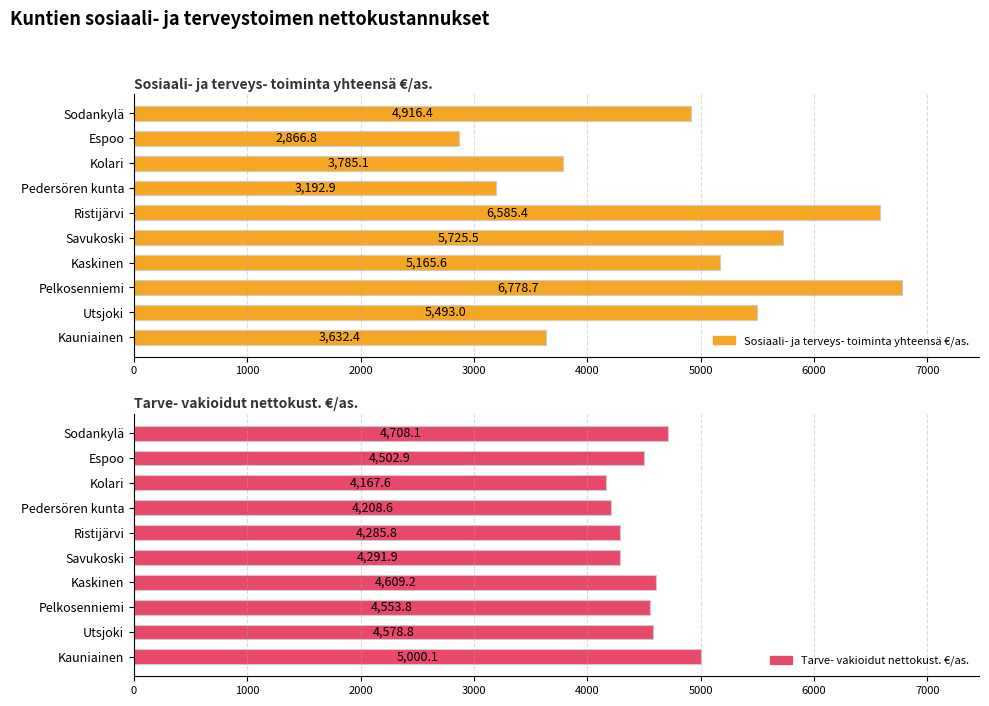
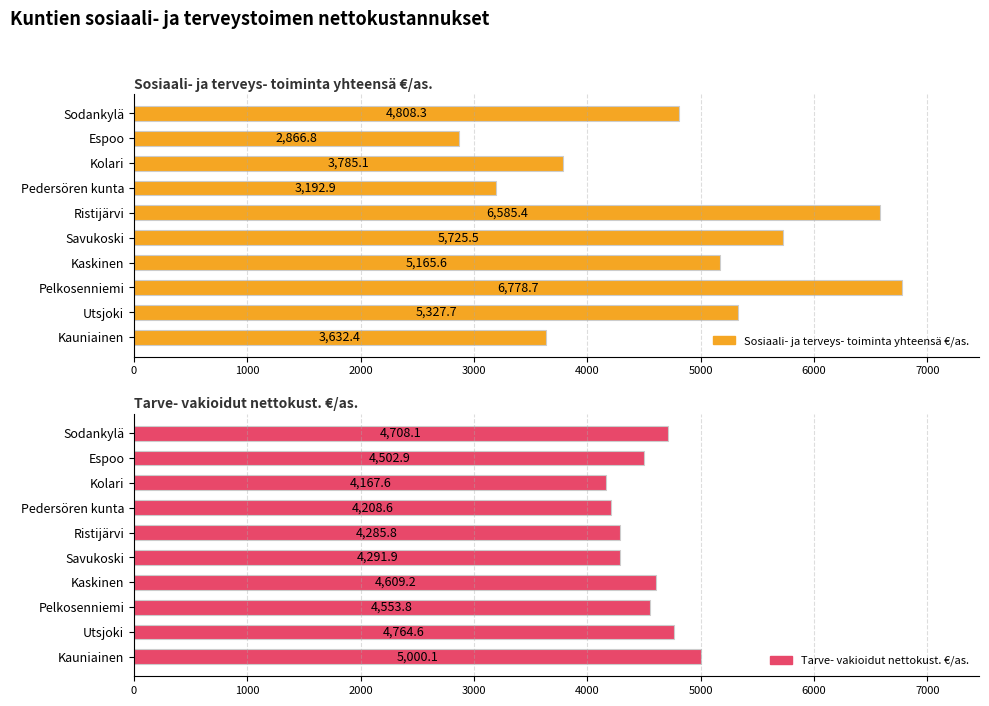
  {
    "Sosiaali- ja terveys- toiminta yhteensä €/as.": {
-     "Sodankylä": "4,916.4",
+     "Sodankylä": "4,808.3",
      "Espoo": "2,866.8",
      "Kolari": "3,785.1",
      "Pedersören kunta": "3,192.9",
      "Ristijärvi": "6,585.4",
      "Savukoski": "5,725.5",
      "Kaskinen": "5,165.6",
      "Pelkosenniemi": "6,778.7",
-     "Utsjoki": "5,493.0",
+     "Utsjoki": "5,327.7",
      "Kauniainen": "3,632.4"
    },
    "Tarve- vakioidut nettokust. €/as.": {
      "Sodankylä": "4,708.1",
      "Espoo": "4,502.9",
      "Kolari": "4,167.6",
      "Pedersören kunta": "4,208.6",
      "Ristijärvi": "4,285.8",
      "Savukoski": "4,291.9",
      "Kaskinen": "4,609.2",
      "Pelkosenniemi": "4,553.8",
-     "Utsjoki": "4,578.8",
+     "Utsjoki": "4,764.6",
      "Kauniainen": "5,000.1"
    }
  }
